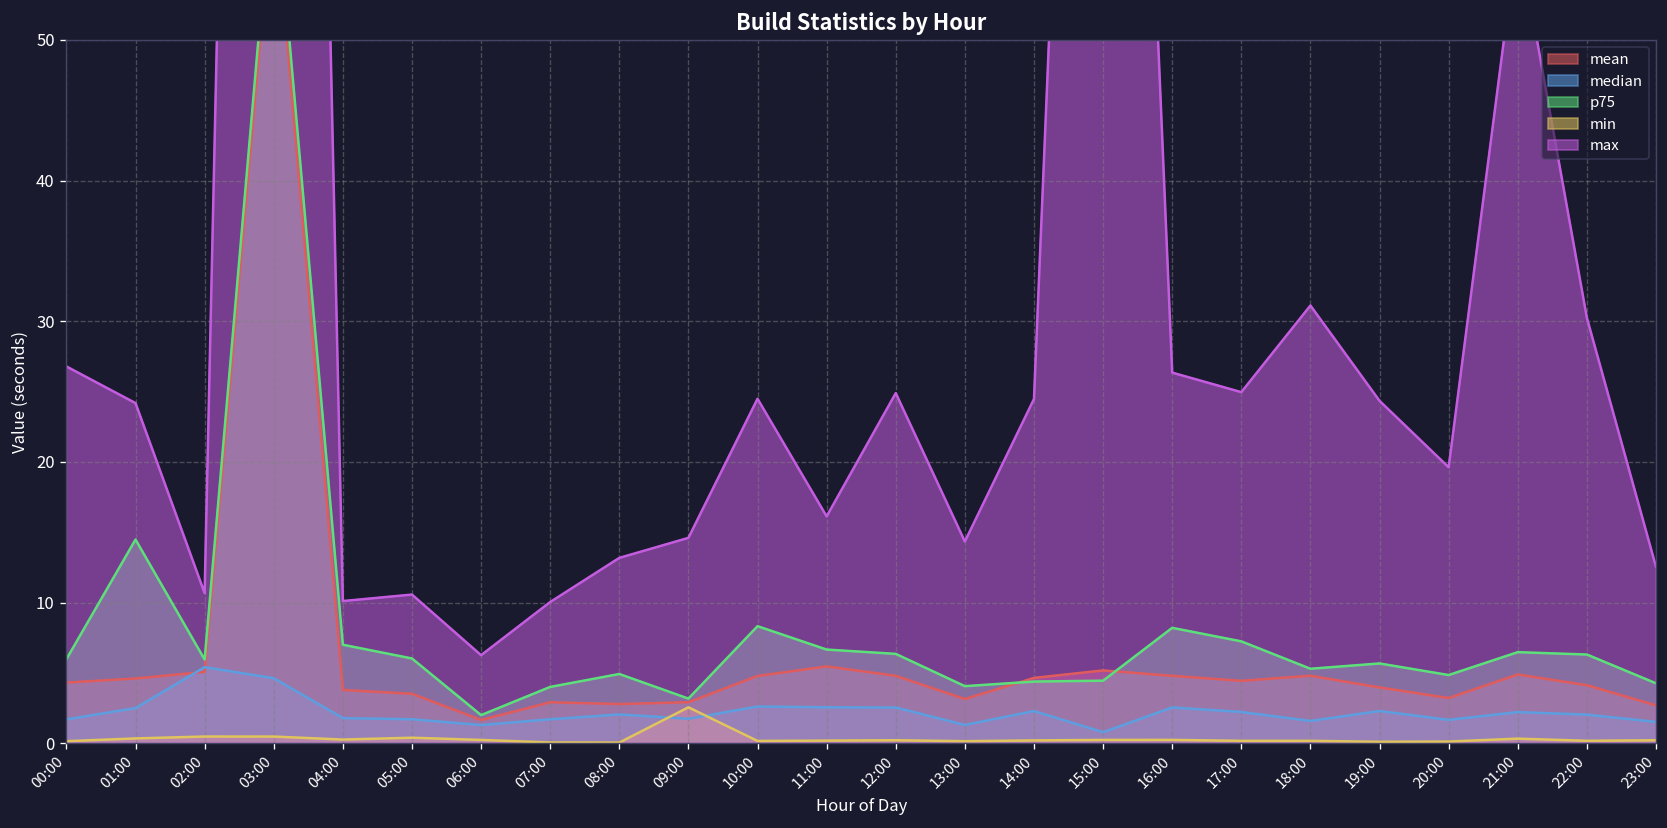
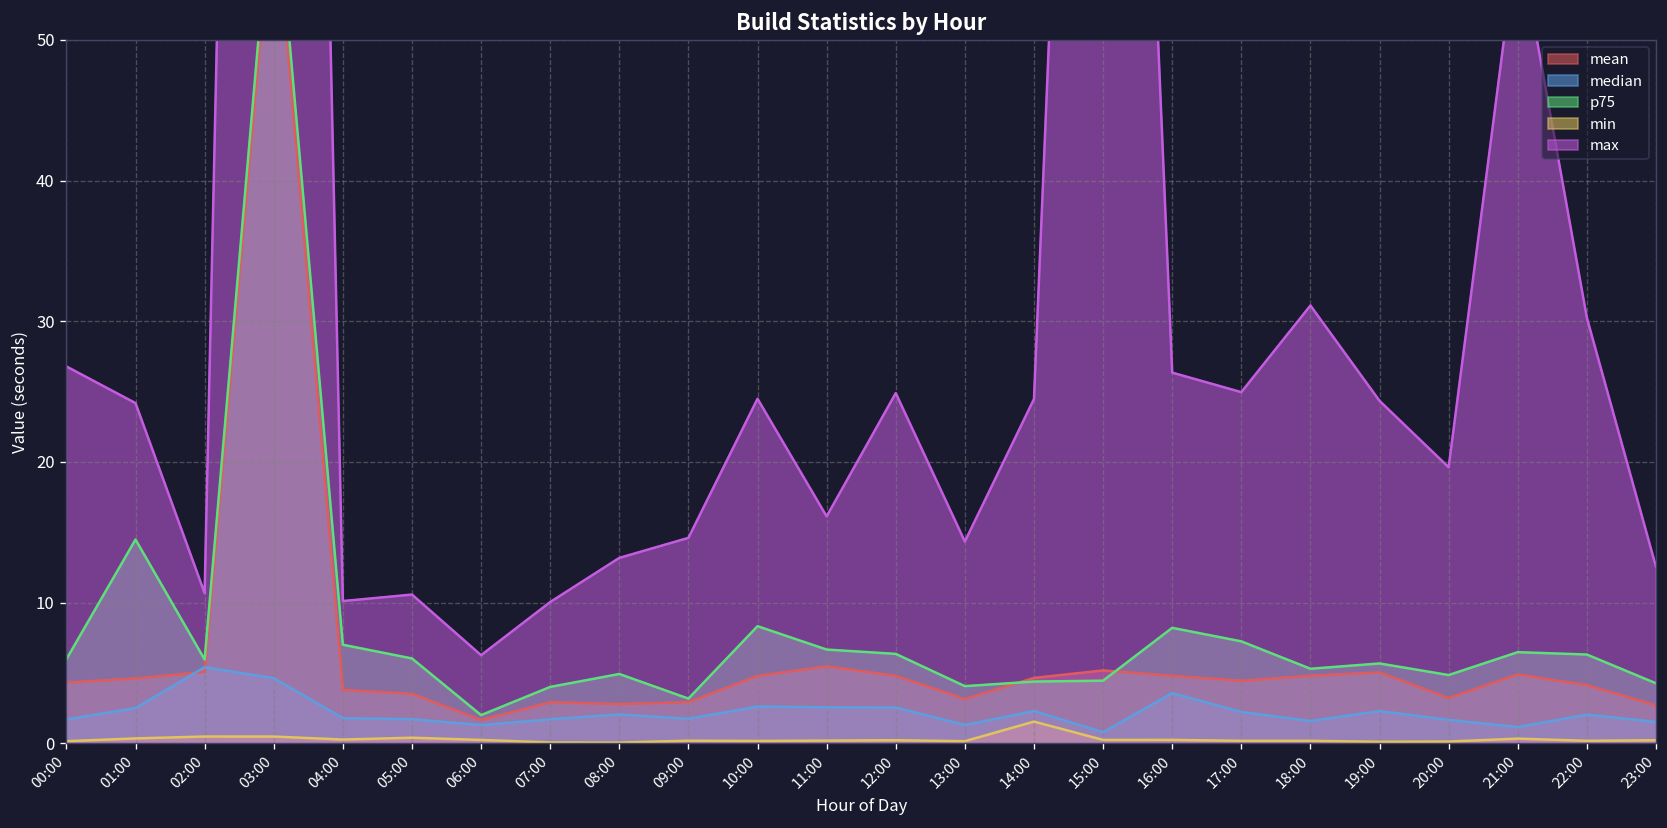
  {
    "mean": {
      "00:00": 4.3,
      "01:00": 4.6,
      "02:00": 5.1,
      "04:00": 3.8,
      "05:00": 3.5,
      "06:00": 1.7,
      "07:00": 2.9,
      "08:00": 2.8,
      "09:00": 2.9,
      "10:00": 4.8,
      "11:00": 5.5,
      "12:00": 4.8,
      "13:00": 3.1,
      "14:00": 4.6,
      "15:00": 5.2,
      "16:00": 4.8,
      "17:00": 4.4,
      "18:00": 4.8,
-     "19:00": 4.0,
+     "19:00": 5.0,
      "20:00": 3.2,
      "21:00": 4.9,
      "22:00": 4.1,
      "23:00": 2.7
    },
    "median": {
      "00:00": 1.7,
      "01:00": 2.5,
      "02:00": 5.4,
      "03:00": 4.6,
      "04:00": 1.8,
      "05:00": 1.7,
      "06:00": 1.3,
      "07:00": 1.7,
      "08:00": 2.0,
      "09:00": 1.7,
      "10:00": 2.6,
      "11:00": 2.6,
      "12:00": 2.5,
      "13:00": 1.3,
      "14:00": 2.3,
      "15:00": 0.8,
-     "16:00": 2.5,
+     "16:00": 3.6,
      "17:00": 2.2,
      "18:00": 1.6,
      "19:00": 2.3,
      "20:00": 1.7,
-     "21:00": 2.2,
+     "21:00": 1.1,
      "22:00": 2.0,
      "23:00": 1.5
    },
    "p75": {
      "00:00": 6.0,
      "01:00": 14.5,
      "02:00": 5.9,
      "04:00": 7.0,
      "05:00": 6.0,
      "06:00": 2.0,
      "07:00": 4.0,
      "08:00": 4.9,
      "09:00": 3.2,
      "10:00": 8.3,
      "11:00": 6.7,
      "12:00": 6.4,
      "13:00": 4.1,
      "14:00": 4.4,
      "15:00": 4.4,
      "16:00": 8.2,
      "17:00": 7.2,
      "18:00": 5.3,
      "19:00": 5.7,
      "20:00": 4.8,
      "21:00": 6.5,
      "22:00": 6.3,
      "23:00": 4.3
    },
    "min": {
      "00:00": 0.1,
      "01:00": 0.3,
      "02:00": 0.5,
      "03:00": 0.5,
      "04:00": 0.3,
      "05:00": 0.4,
      "06:00": 0.2,
      "07:00": 0.1,
      "08:00": 0.0,
-     "09:00": 2.6,
+     "09:00": 0.2,
      "10:00": 0.2,
      "11:00": 0.2,
      "12:00": 0.2,
      "13:00": 0.1,
-     "14:00": 0.2,
+     "14:00": 1.5,
      "15:00": 0.2,
      "16:00": 0.2,
      "17:00": 0.2,
      "18:00": 0.2,
      "19:00": 0.1,
      "20:00": 0.1,
      "21:00": 0.3,
      "22:00": 0.2,
      "23:00": 0.2
    },
    "max": {
      "00:00": 26.8,
      "01:00": 24.2,
      "02:00": 10.7,
      "04:00": 10.1,
      "05:00": 10.6,
      "06:00": 6.3,
      "07:00": 10.0,
      "08:00": 13.2,
      "09:00": 14.6,
      "10:00": 24.5,
      "11:00": 16.1,
      "12:00": 24.9,
      "13:00": 14.3,
      "14:00": 24.5,
      "16:00": 26.3,
      "17:00": 25.0,
      "18:00": 31.1,
      "19:00": 24.3,
      "20:00": 19.6,
      "22:00": 30.2,
      "23:00": 12.5
    }
  }
